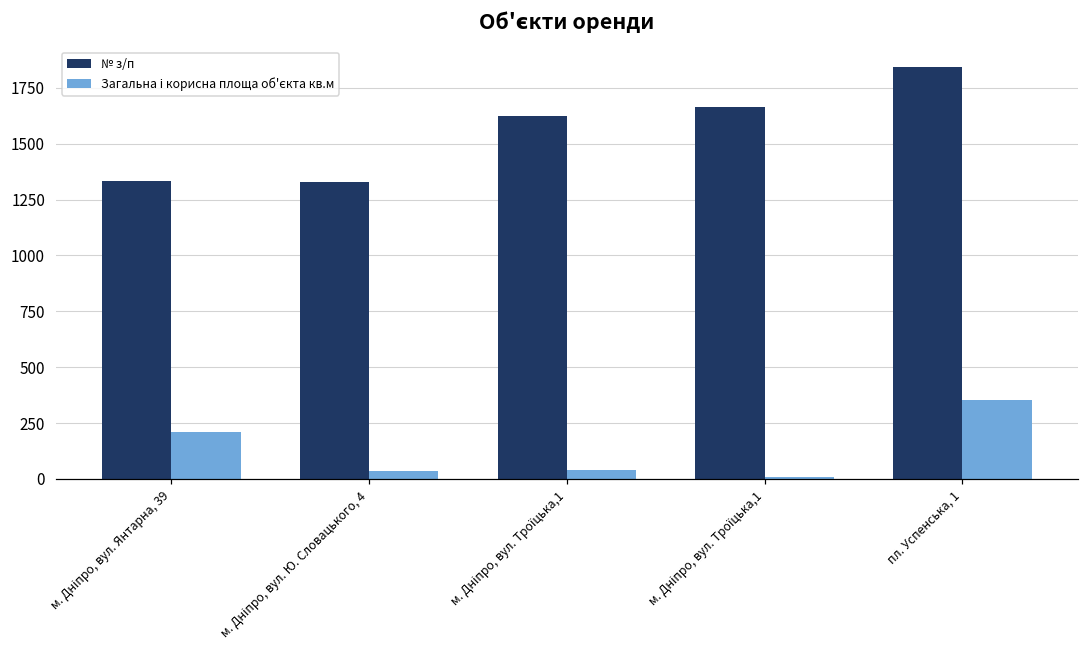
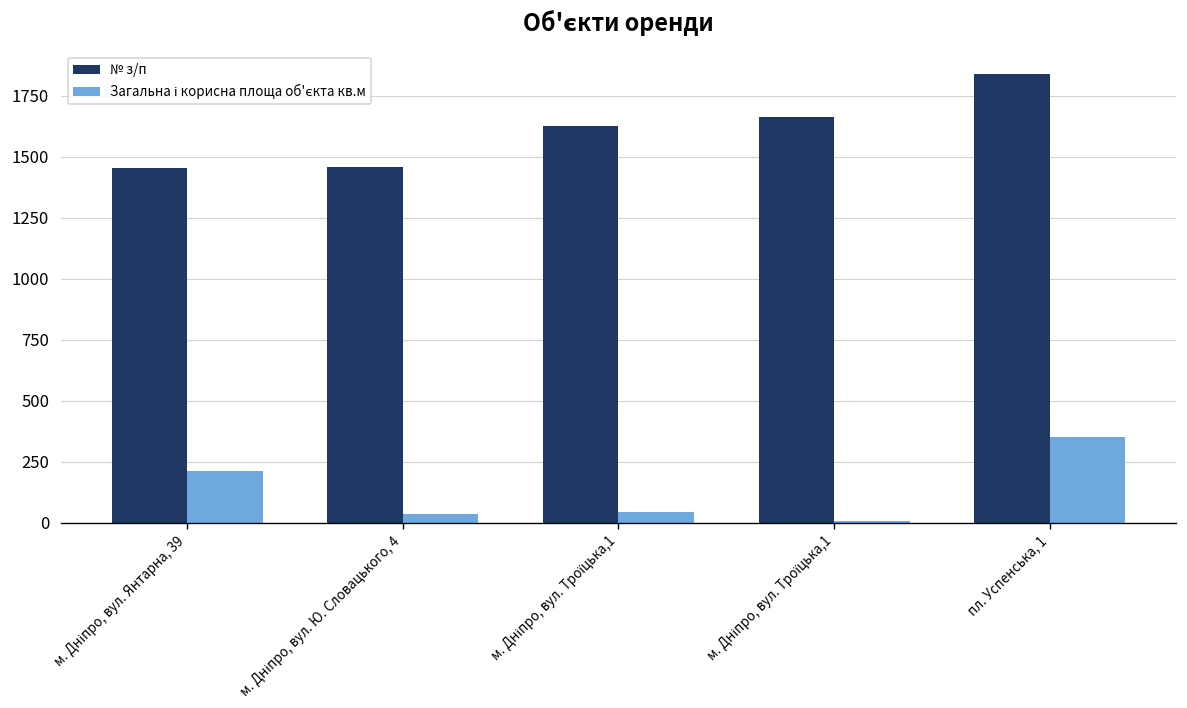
  {
    "№ з/п": {
-     "м. Дніпро, вул. Янтарна, 39": 1330,
-     "м. Дніпро, вул. Ю. Словацького, 4": 1330,
+     "м. Дніпро, вул. Янтарна, 39": 1450,
+     "м. Дніпро, вул. Ю. Словацького, 4": 1460,
      "пл. Успенська, 1": 1840
    },
    "Загальна і корисна площа об'єкта кв.м": {
      "м. Дніпро, вул. Янтарна, 39": 210,
      "м. Дніпро, вул. Ю. Словацького, 4": 40,
      "пл. Успенська, 1": 350
    }
  }
